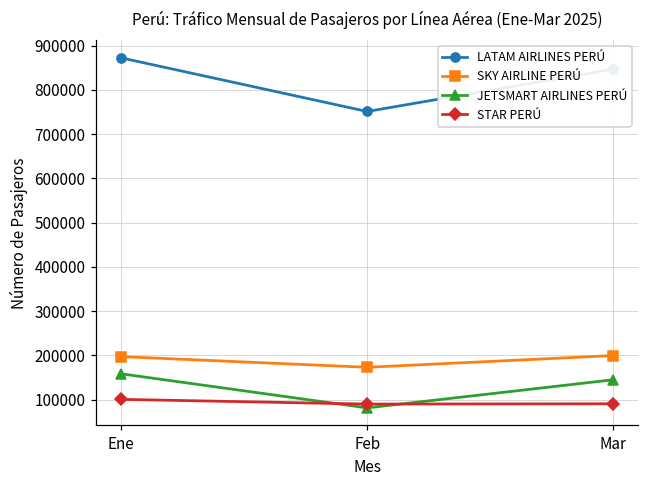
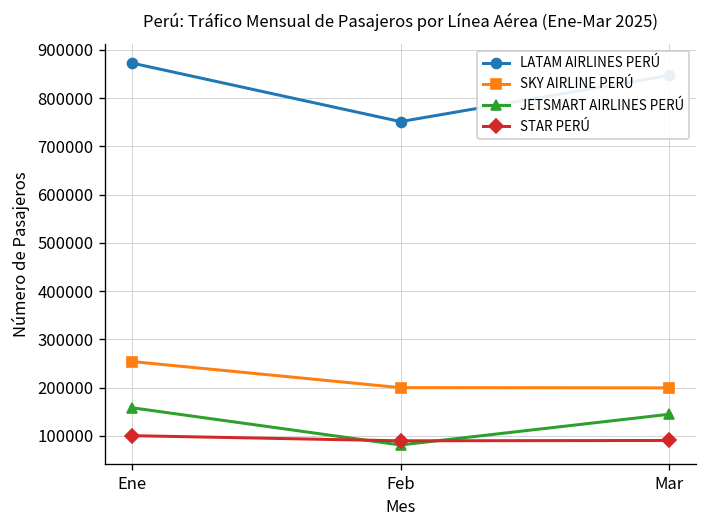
  {
    "LATAM AIRLINES PERÚ": {
      "Ene": 870000,
      "Feb": 750000
    },
    "SKY AIRLINE PERÚ": {
-     "Ene": 200000,
-     "Feb": 170000,
+     "Ene": 250000,
+     "Feb": 200000,
      "Mar": 200000
    },
    "JETSMART AIRLINES PERÚ": {
      "Ene": 160000,
      "Feb": 80000,
      "Mar": 140000
    },
    "STAR PERÚ": {
      "Ene": 100000,
      "Feb": 90000,
      "Mar": 90000
    }
  }
